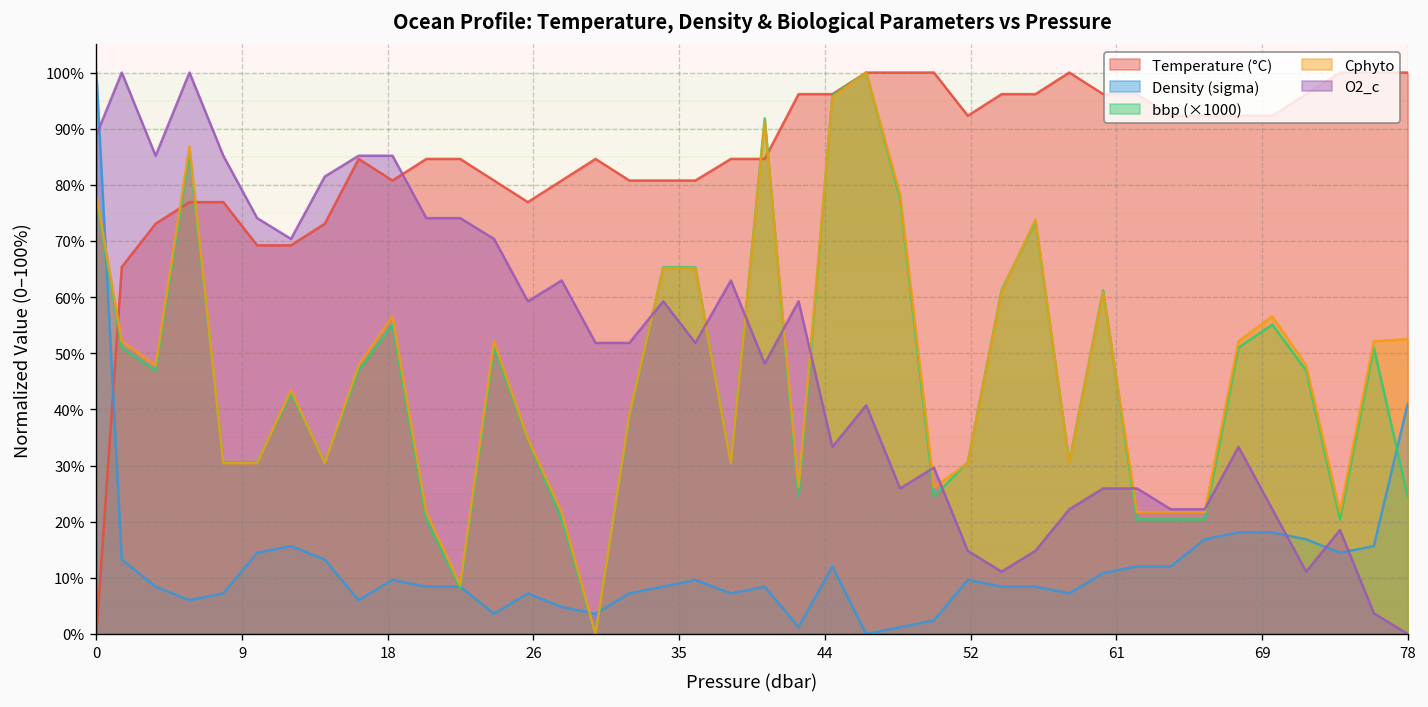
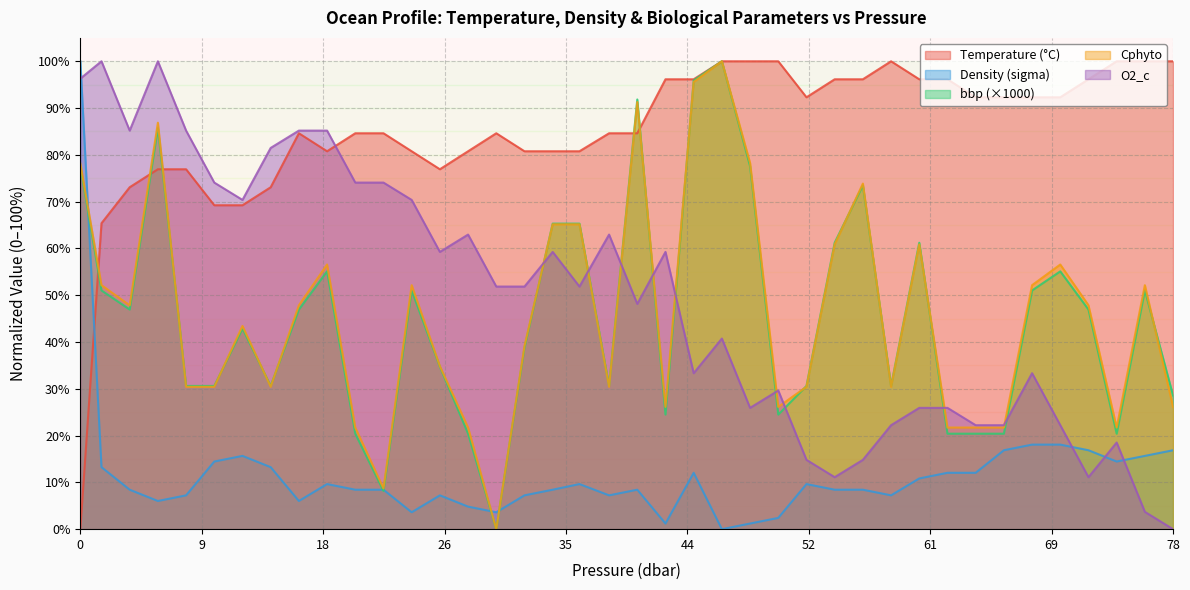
  {
    "Temperature (°C)": {
      "0": "0%",
      "78": "100%"
    },
    "Density (sigma)": {
      "0": "100%",
-     "78": "41%"
+     "78": "17%"
    },
    "bbp (×1000)": {
      "0": "78%",
-     "78": "24%"
+     "78": "29%"
    },
    "Cphyto": {
      "0": "78%",
-     "78": "53%"
+     "78": "26%"
    },
    "O2_c": {
-     "0": "89%",
+     "0": "96%",
      "78": "0%"
    }
  }
